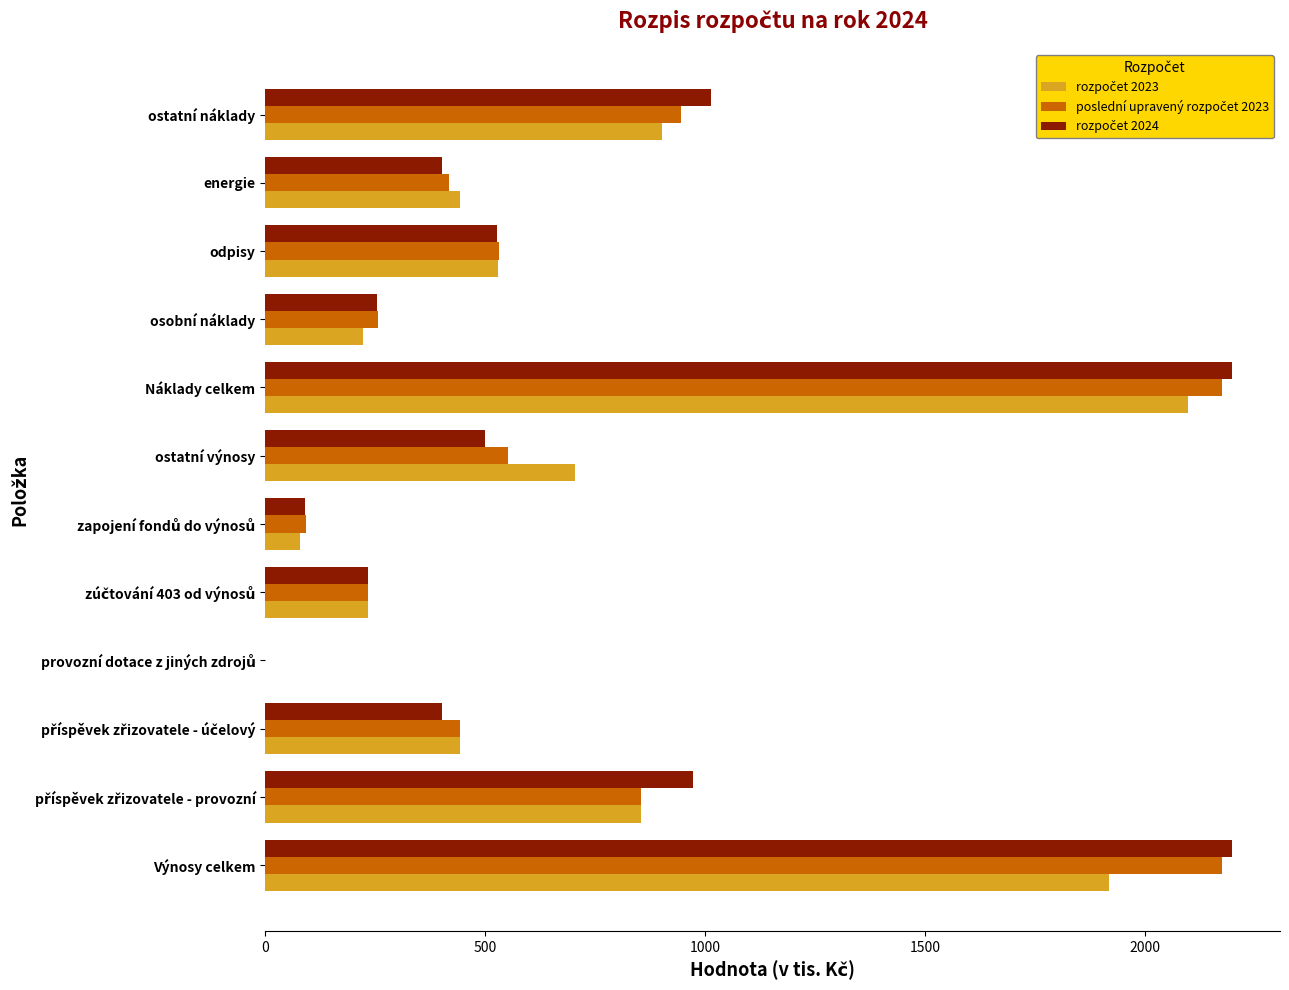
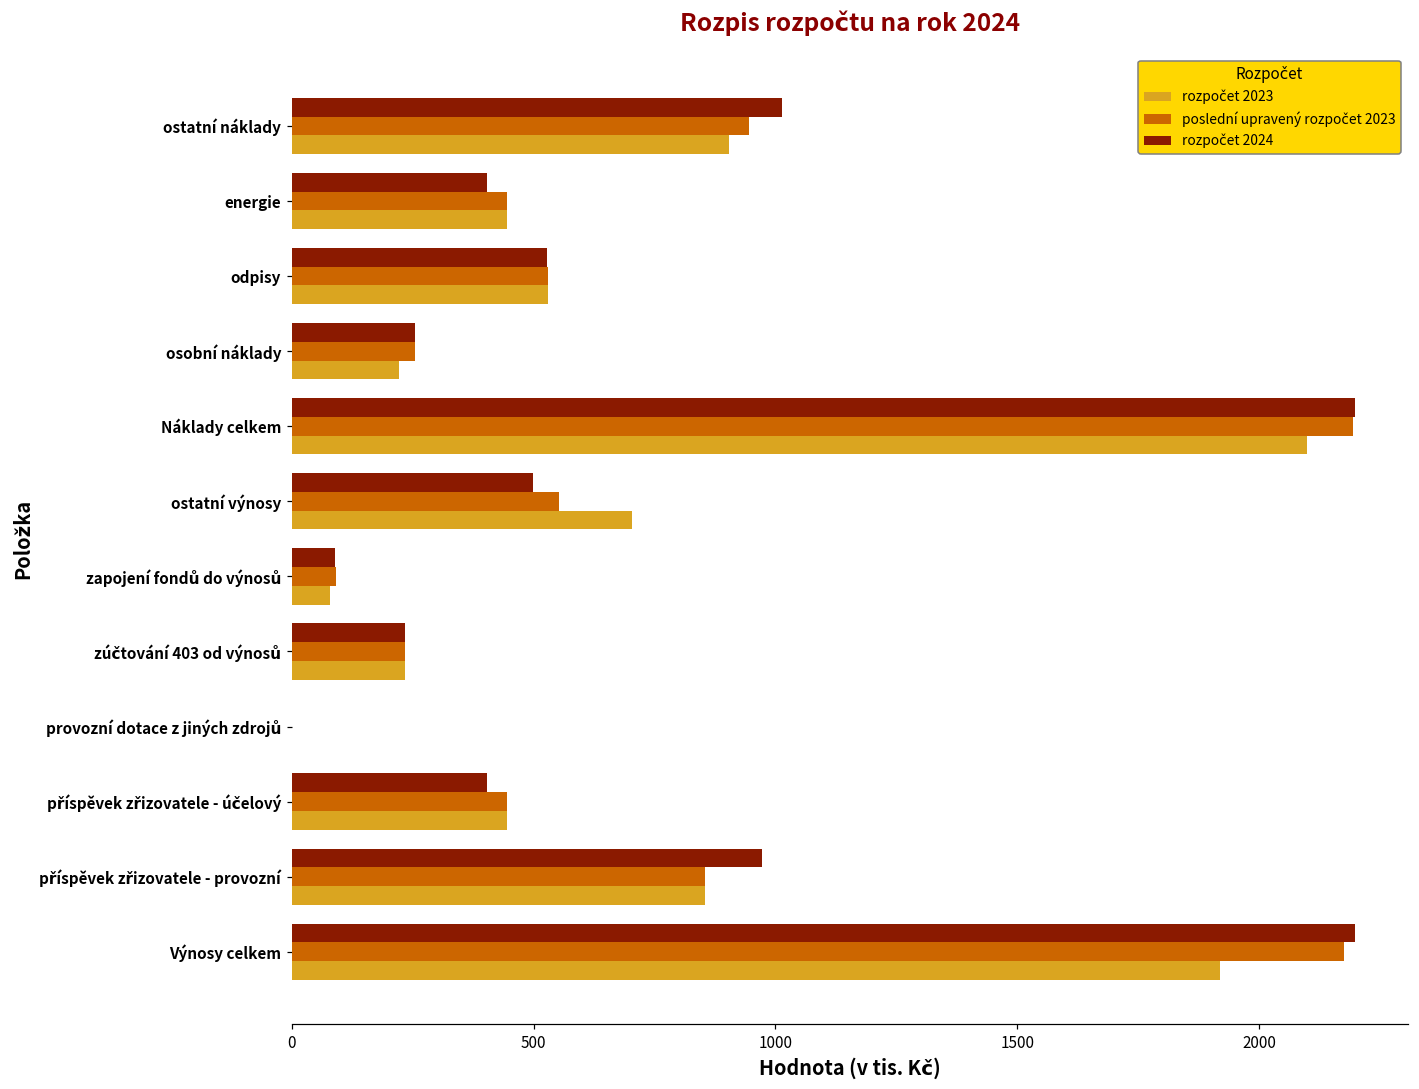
  {
    "rozpočet 2023": {
      "ostatní náklady": 900,
      "energie": 440,
      "odpisy": 530,
      "osobní náklady": 220,
      "Náklady celkem": 2100,
      "ostatní výnosy": 700,
      "zapojení fondů do výnosů": 80,
      "zúčtování 403 od výnosů": 230,
      "provozní dotace z jiných zdrojů": 0,
      "příspěvek zřizovatele - účelový": 440,
      "příspěvek zřizovatele - provozní": 850,
      "Výnosy celkem": 1920
    },
    "poslední upravený rozpočet 2023": {
      "ostatní náklady": 950,
-     "energie": 420,
+     "energie": 440,
      "odpisy": 530,
      "osobní náklady": 260,
-     "Náklady celkem": 2180,
+     "Náklady celkem": 2190,
      "ostatní výnosy": 550,
      "zapojení fondů do výnosů": 90,
      "zúčtování 403 od výnosů": 230,
      "provozní dotace z jiných zdrojů": 0,
      "příspěvek zřizovatele - účelový": 440,
      "příspěvek zřizovatele - provozní": 850,
      "Výnosy celkem": 2180
    },
    "rozpočet 2024": {
      "ostatní náklady": 1010,
      "energie": 400,
      "odpisy": 530,
      "osobní náklady": 250,
      "Náklady celkem": 2200,
      "ostatní výnosy": 500,
      "zapojení fondů do výnosů": 90,
      "zúčtování 403 od výnosů": 230,
      "provozní dotace z jiných zdrojů": 0,
      "příspěvek zřizovatele - účelový": 400,
      "příspěvek zřizovatele - provozní": 970,
      "Výnosy celkem": 2200
    }
  }
